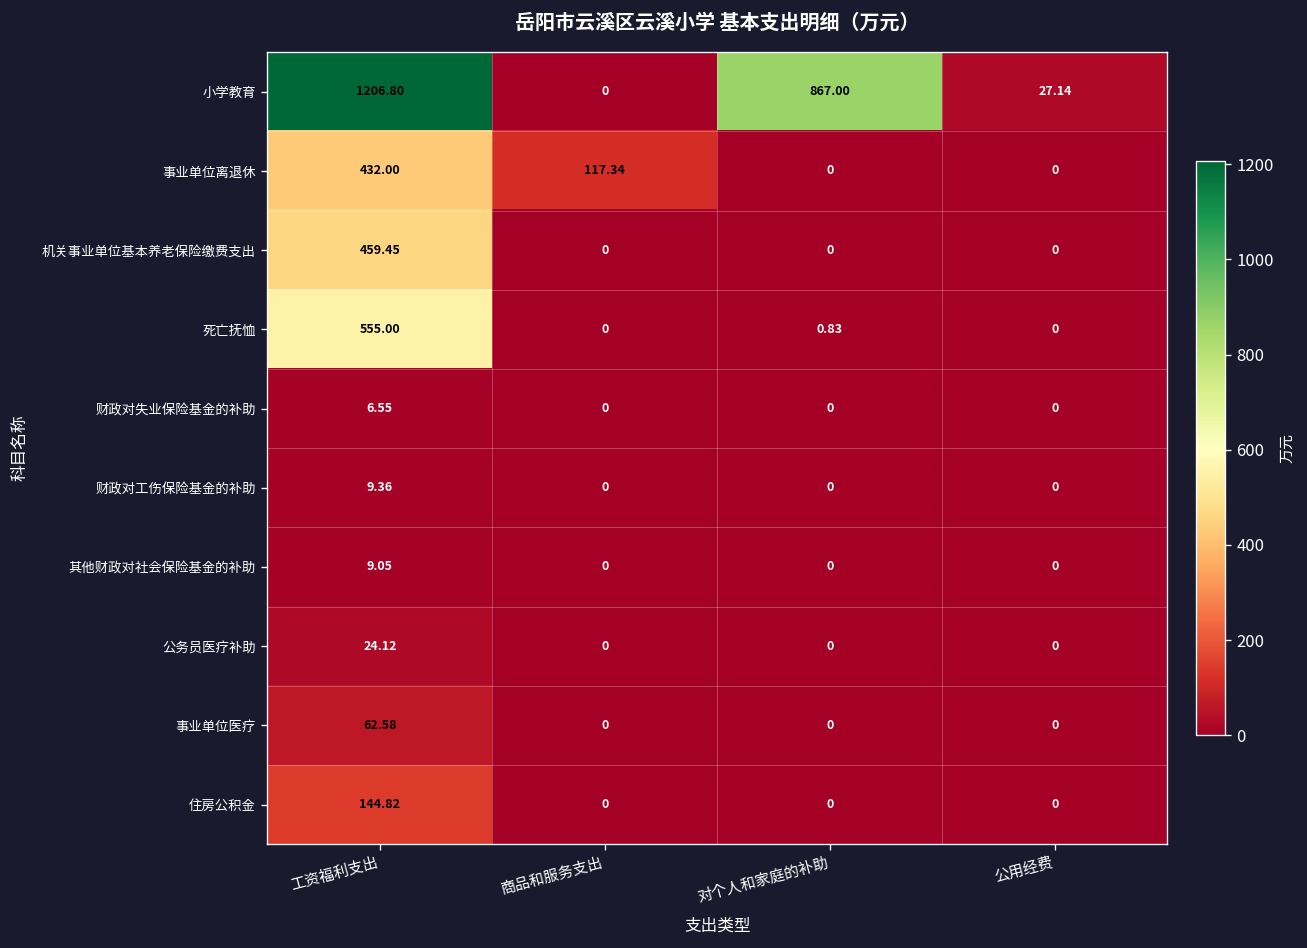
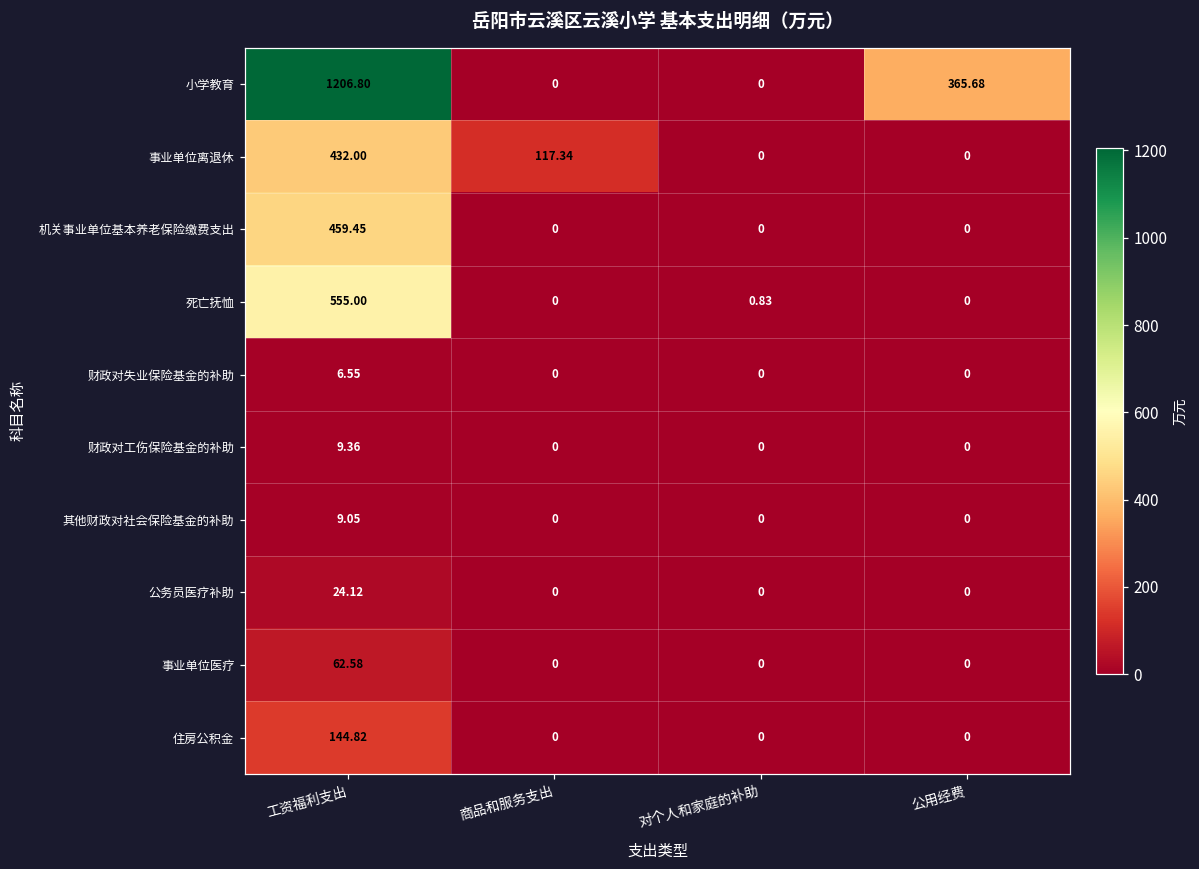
  {
    "小学教育": {
      "工资福利支出": 1206.80,
      "商品和服务支出": 0,
-     "对个人和家庭的补助": 867.00,
-     "公用经费": 27.14
+     "对个人和家庭的补助": 0,
+     "公用经费": 365.68
    },
    "事业单位离退休": {
      "工资福利支出": 432.00,
      "商品和服务支出": 117.34,
      "对个人和家庭的补助": 0,
      "公用经费": 0
    },
    "机关事业单位基本养老保险缴费支出": {
      "工资福利支出": 459.45,
      "商品和服务支出": 0,
      "对个人和家庭的补助": 0,
      "公用经费": 0
    },
    "死亡抚恤": {
      "工资福利支出": 555.00,
      "商品和服务支出": 0,
      "对个人和家庭的补助": 0.83,
      "公用经费": 0
    },
    "财政对失业保险基金的补助": {
      "工资福利支出": 6.55,
      "商品和服务支出": 0,
      "对个人和家庭的补助": 0,
      "公用经费": 0
    },
    "财政对工伤保险基金的补助": {
      "工资福利支出": 9.36,
      "商品和服务支出": 0,
      "对个人和家庭的补助": 0,
      "公用经费": 0
    },
    "其他财政对社会保险基金的补助": {
      "工资福利支出": 9.05,
      "商品和服务支出": 0,
      "对个人和家庭的补助": 0,
      "公用经费": 0
    },
    "公务员医疗补助": {
      "工资福利支出": 24.12,
      "商品和服务支出": 0,
      "对个人和家庭的补助": 0,
      "公用经费": 0
    },
    "事业单位医疗": {
      "工资福利支出": 62.58,
      "商品和服务支出": 0,
      "对个人和家庭的补助": 0,
      "公用经费": 0
    },
    "住房公积金": {
      "工资福利支出": 144.82,
      "商品和服务支出": 0,
      "对个人和家庭的补助": 0,
      "公用经费": 0
    }
  }
